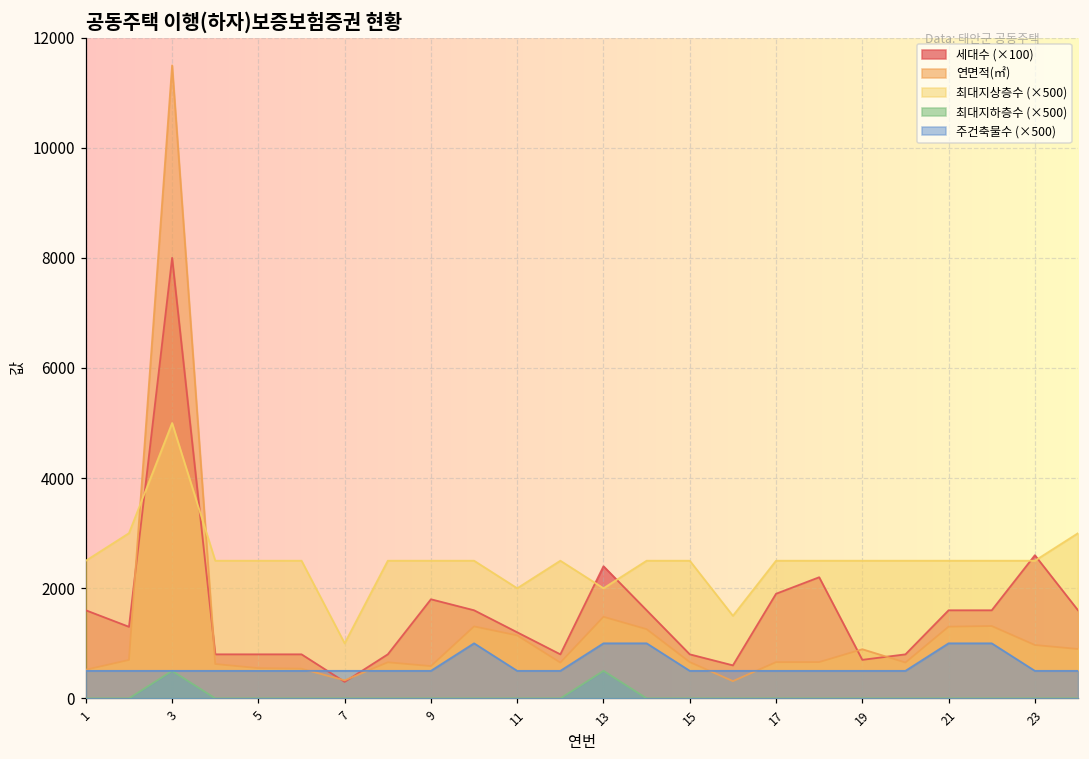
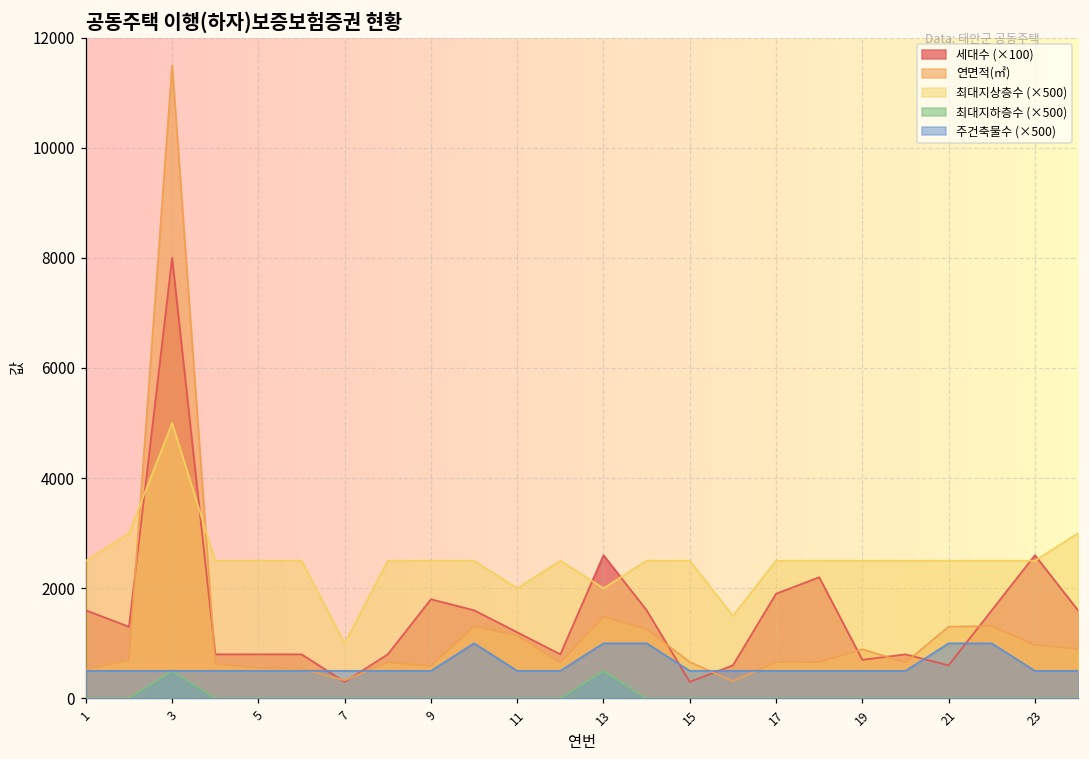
  {
    "세대수 (×100)": {
      "1": 1600,
      "3": 8000,
      "5": 800,
      "9": 1800,
      "11": 1200,
-     "13": 2400,
-     "15": 800,
+     "13": 2600,
+     "15": 300,
      "17": 1900,
      "19": 700,
-     "21": 1600,
+     "21": 600,
      "23": 2600
    },
    "최대지하층수 (×500)": {
      "1": 0,
      "5": 0,
      "7": 0,
      "9": 0,
      "11": 0,
      "13": 500,
      "15": 0,
      "17": 0,
      "19": 0,
      "21": 0,
      "23": 0
    },
    "주건축물수 (×500)": {
      "7": 500,
      "9": 500,
      "11": 500,
      "13": 1000,
      "15": 500,
      "17": 500,
      "19": 500,
      "21": 1000,
      "23": 500
    }
  }
